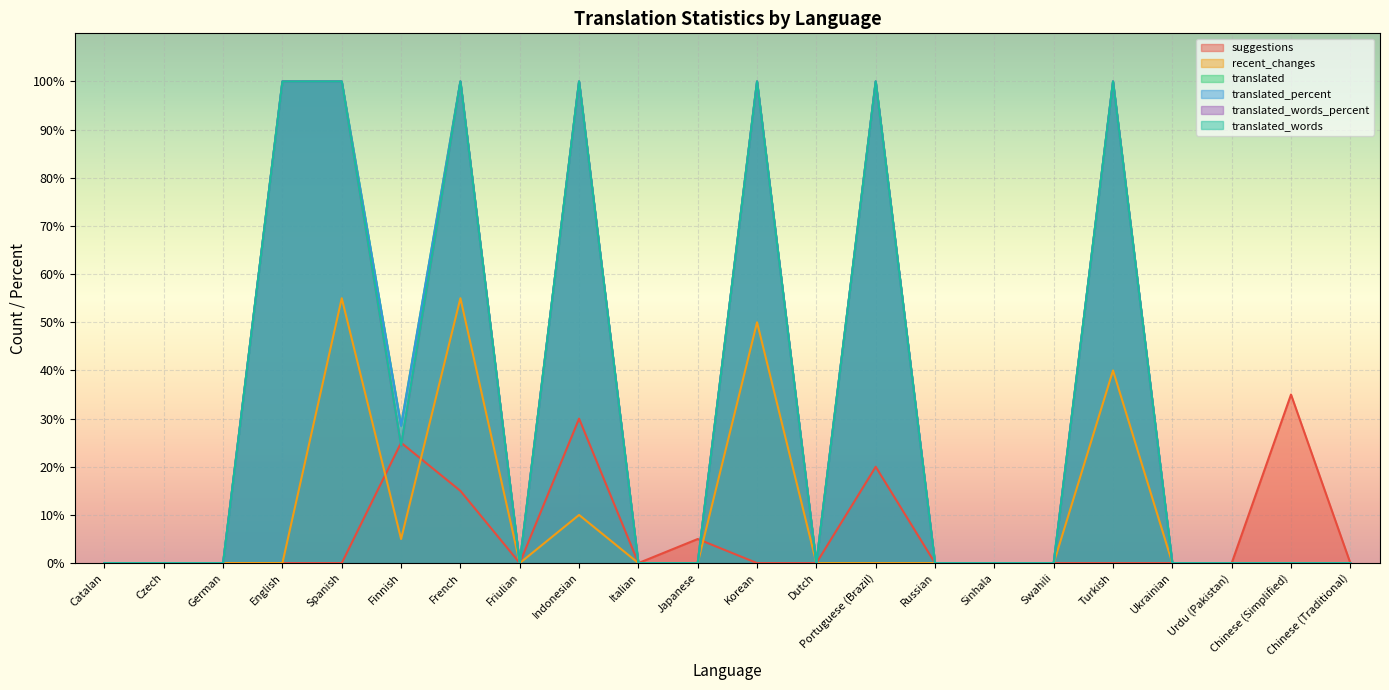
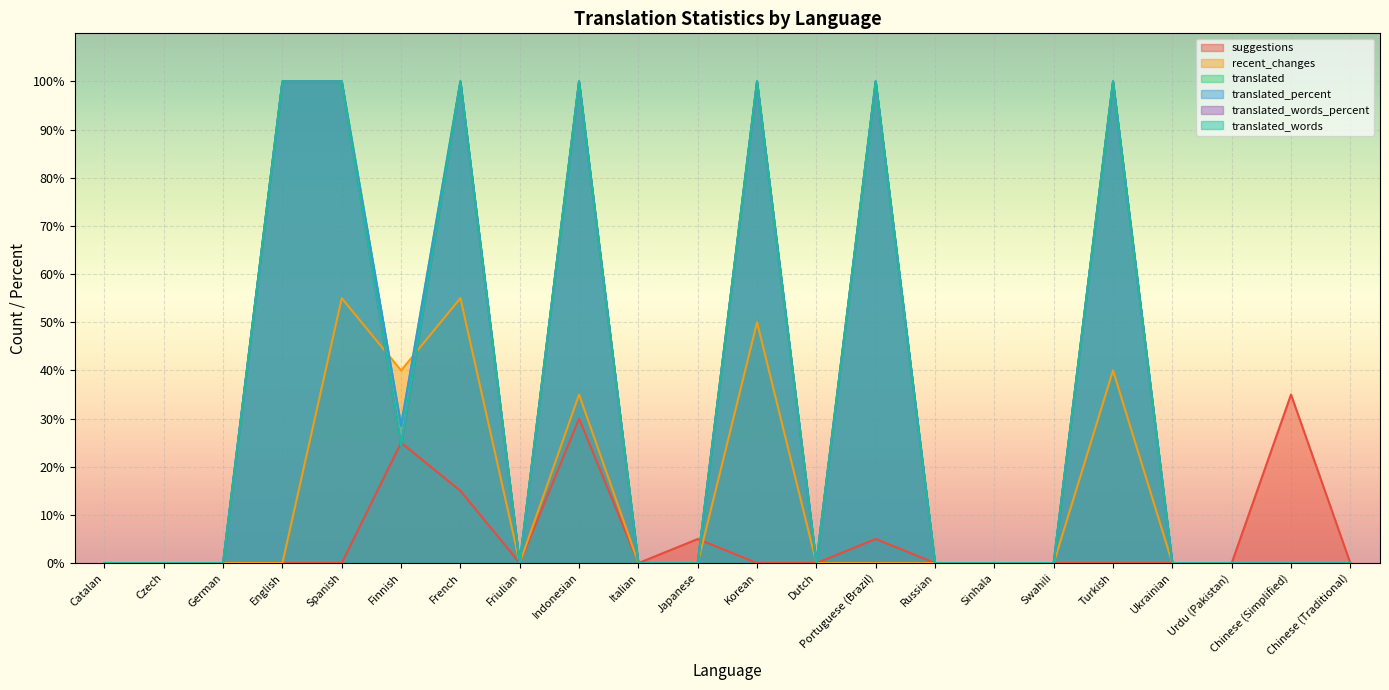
  {
    "suggestions": {
      "Spanish": "0%",
      "Finnish": "25%",
      "French": "15%",
      "Indonesian": "30%",
      "Japanese": "5%",
      "Korean": "0%",
-     "Portuguese (Brazil)": "20%",
+     "Portuguese (Brazil)": "5%",
      "Turkish": "0%",
      "Chinese (Simplified)": "35%"
    },
    "recent_changes": {
      "Spanish": "55%",
-     "Finnish": "5%",
+     "Finnish": "40%",
      "French": "55%",
-     "Indonesian": "10%",
+     "Indonesian": "35%",
      "Korean": "50%",
      "Portuguese (Brazil)": "0%",
      "Turkish": "40%"
    }
  }
